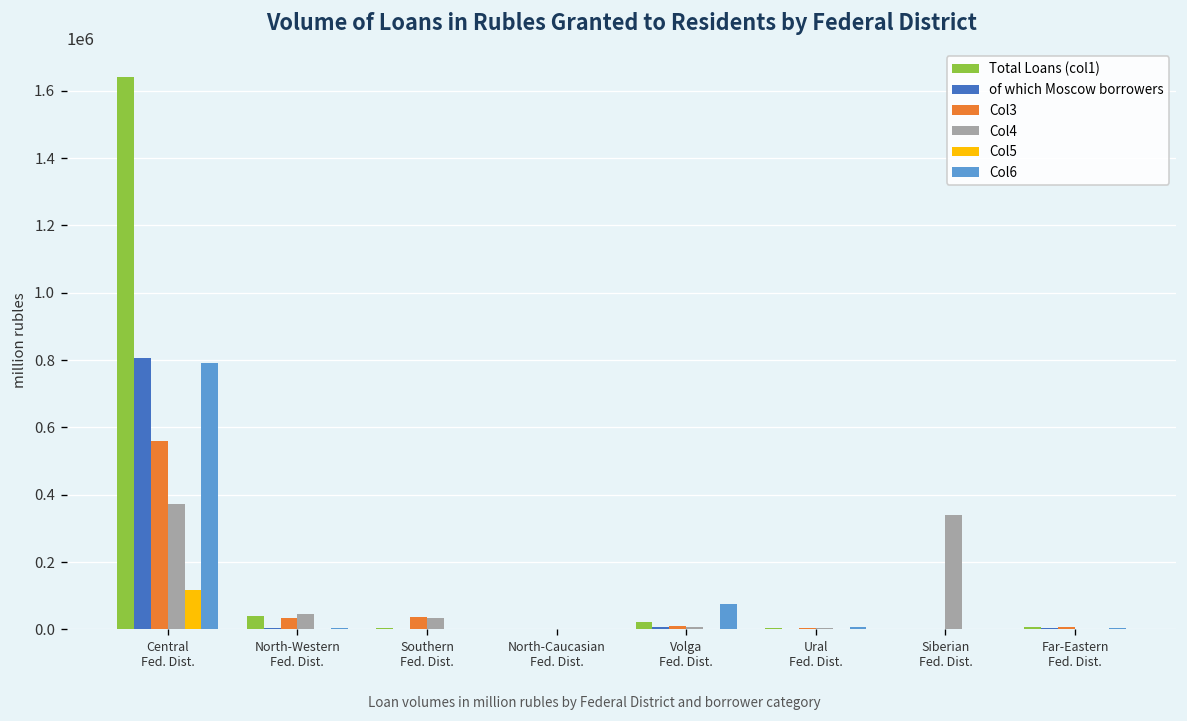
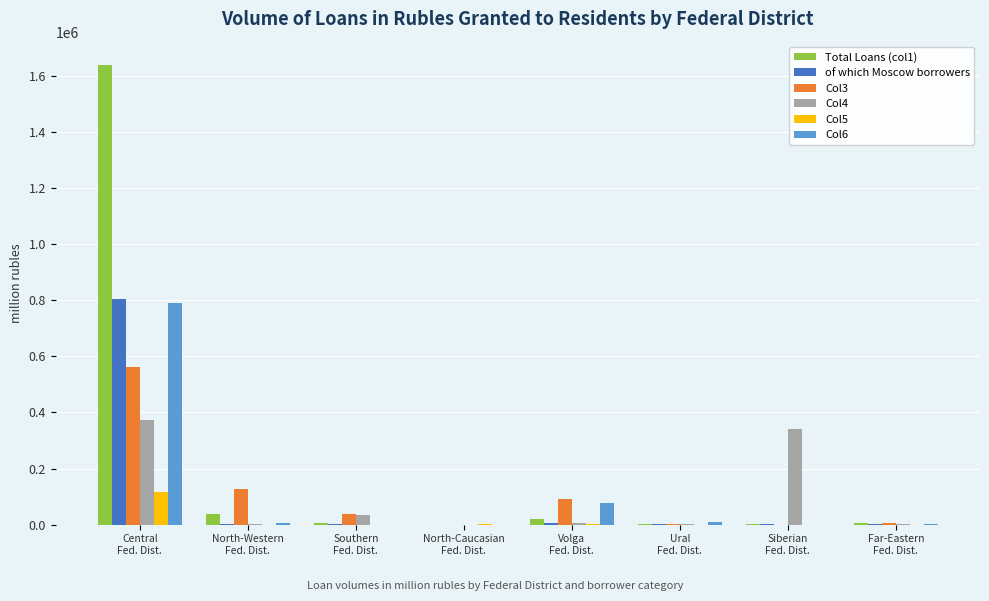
  {
    "Total Loans (col1)": {
      "Central Fed. Dist.": 1640000,
      "North-Western Fed. Dist.": 40000,
      "Volga Fed. Dist.": 20000
    },
    "Col3": {
      "Central Fed. Dist.": 560000,
-     "North-Western Fed. Dist.": 40000,
+     "North-Western Fed. Dist.": 130000,
      "Southern Fed. Dist.": 40000,
      "North-Caucasian Fed. Dist.": 0,
-     "Volga Fed. Dist.": 10000
+     "Volga Fed. Dist.": 90000
    },
    "Col4": {
      "Central Fed. Dist.": 370000,
-     "North-Western Fed. Dist.": 50000,
+     "North-Western Fed. Dist.": 0,
      "Southern Fed. Dist.": 30000,
      "Siberian Fed. Dist.": 340000
    },
    "Col5": {
      "Central Fed. Dist.": 120000
    }
  }
